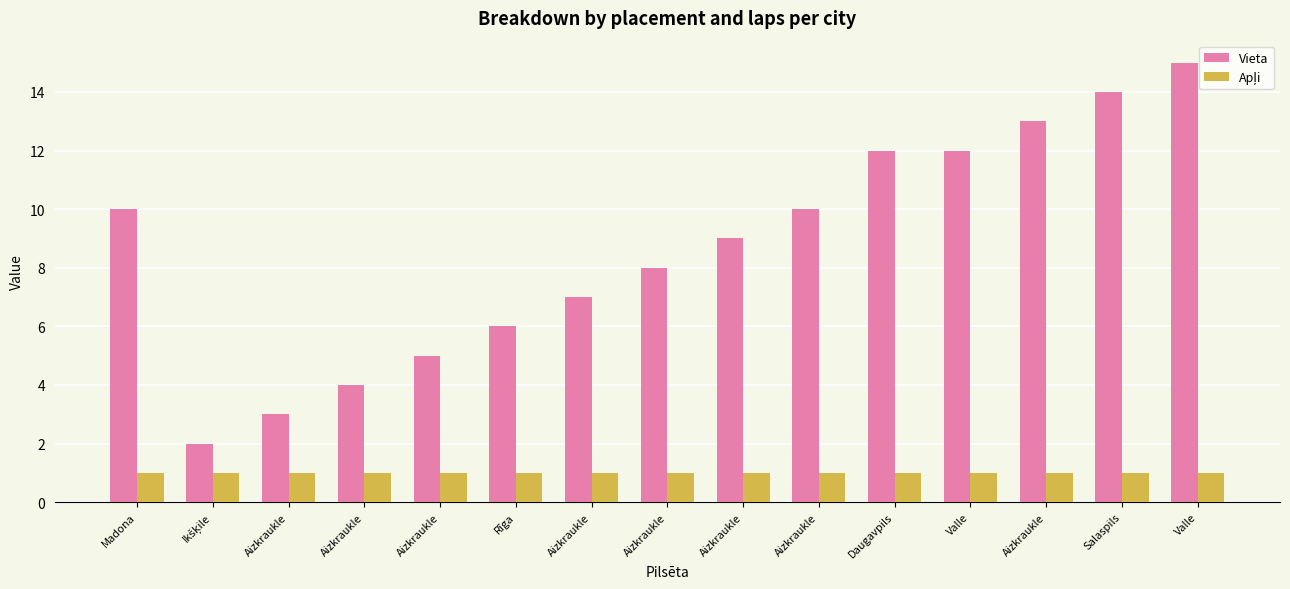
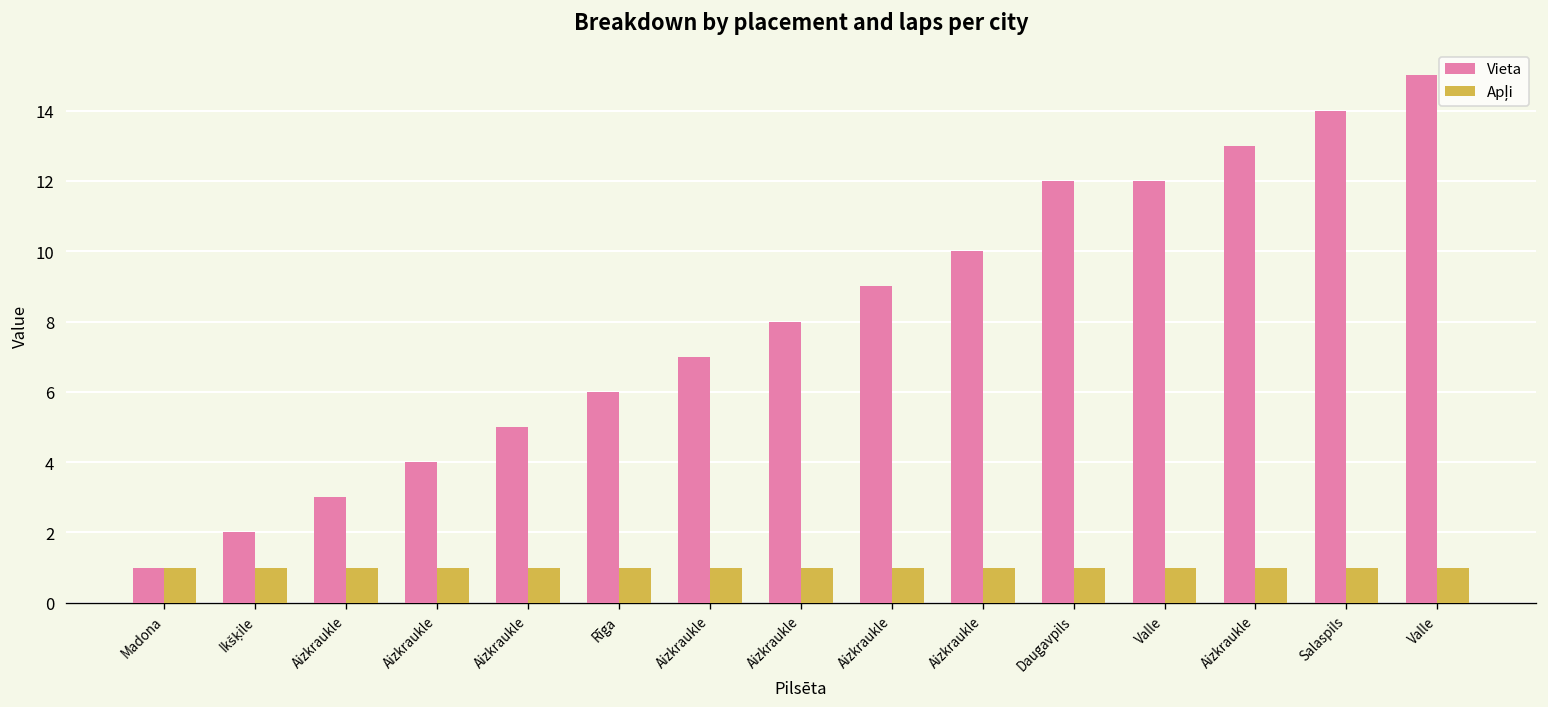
  {
    "Vieta": {
-     "Madona": 10,
+     "Madona": 1,
      "Ikšķile": 2,
      "Rīga": 6,
      "Daugavpils": 12,
      "Salaspils": 14
    },
    "Apļi": {
      "Madona": 1,
      "Ikšķile": 1,
      "Rīga": 1,
      "Daugavpils": 1,
      "Salaspils": 1
    }
  }
